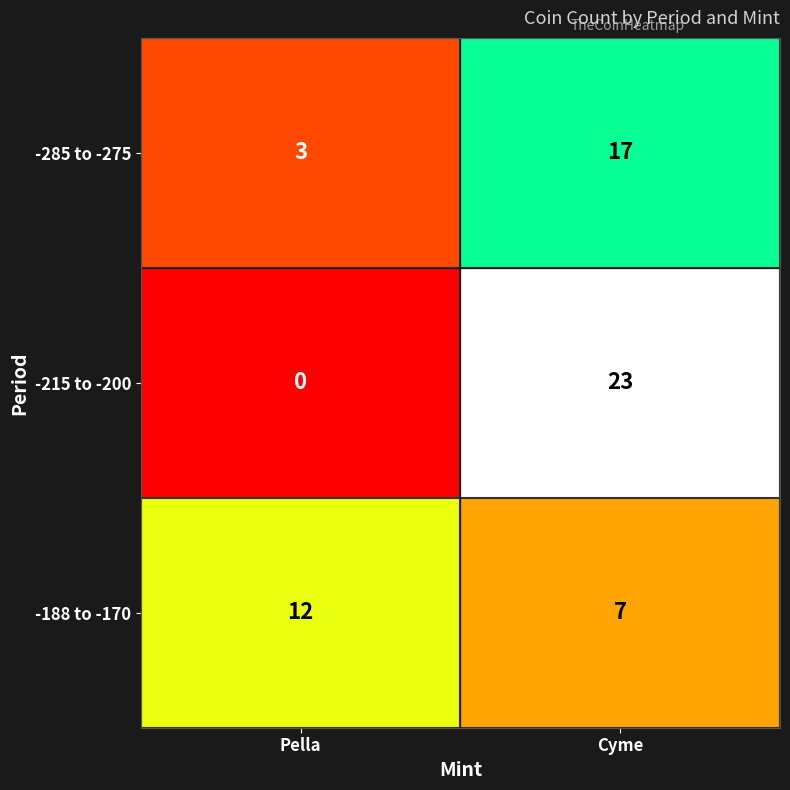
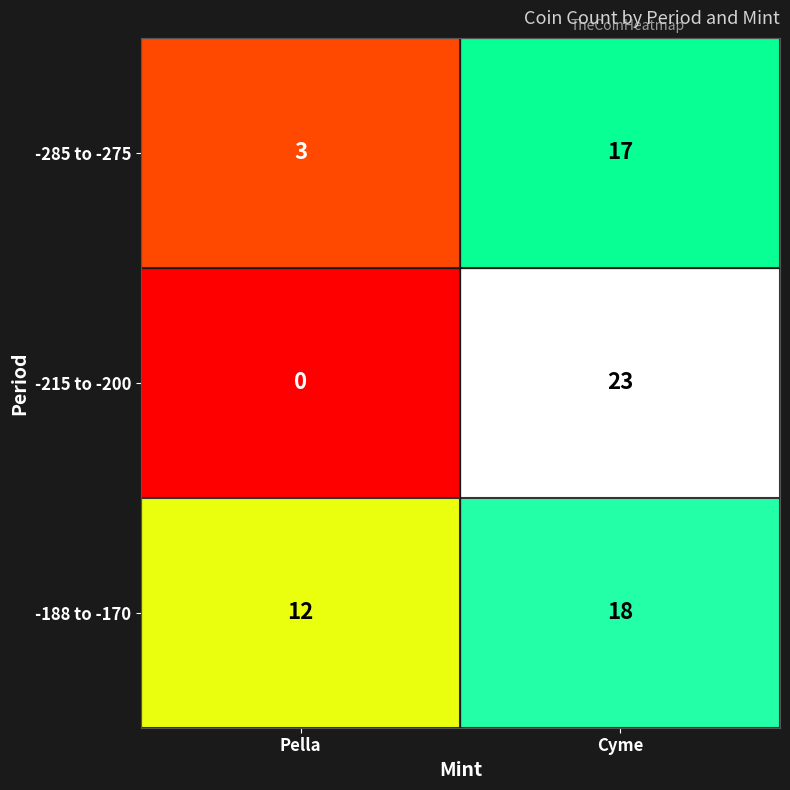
  {
    "-285 to -275": {
      "Pella": 3,
      "Cyme": 17
    },
    "-215 to -200": {
      "Pella": 0,
      "Cyme": 23
    },
    "-188 to -170": {
      "Pella": 12,
-     "Cyme": 7
+     "Cyme": 18
    }
  }
